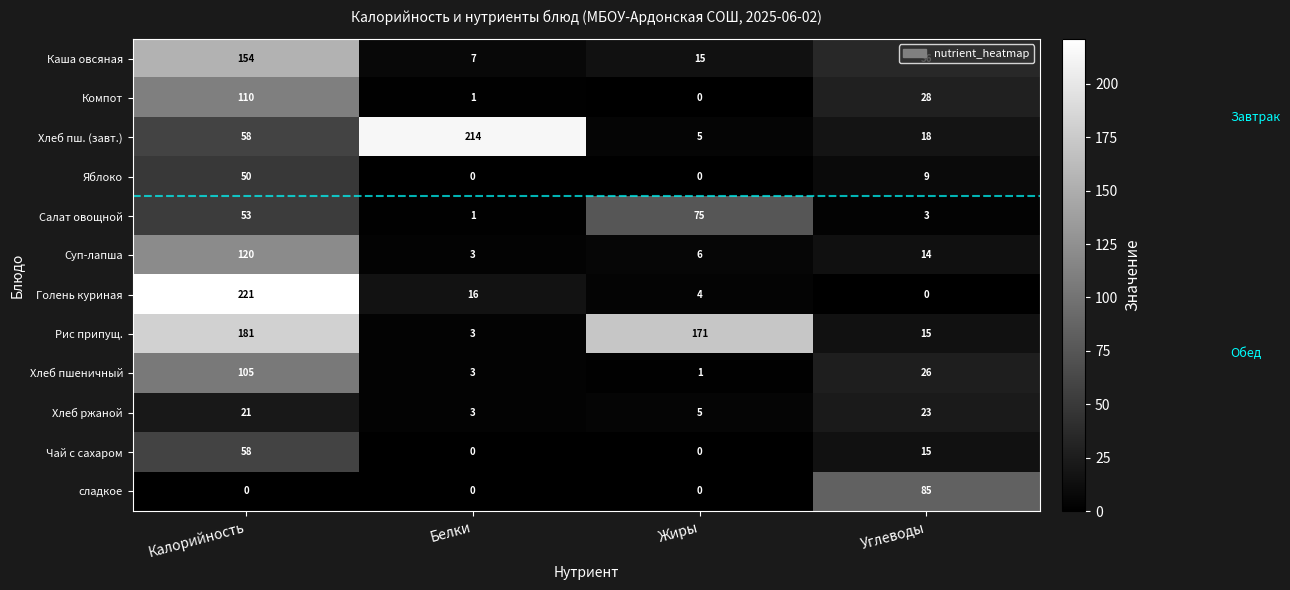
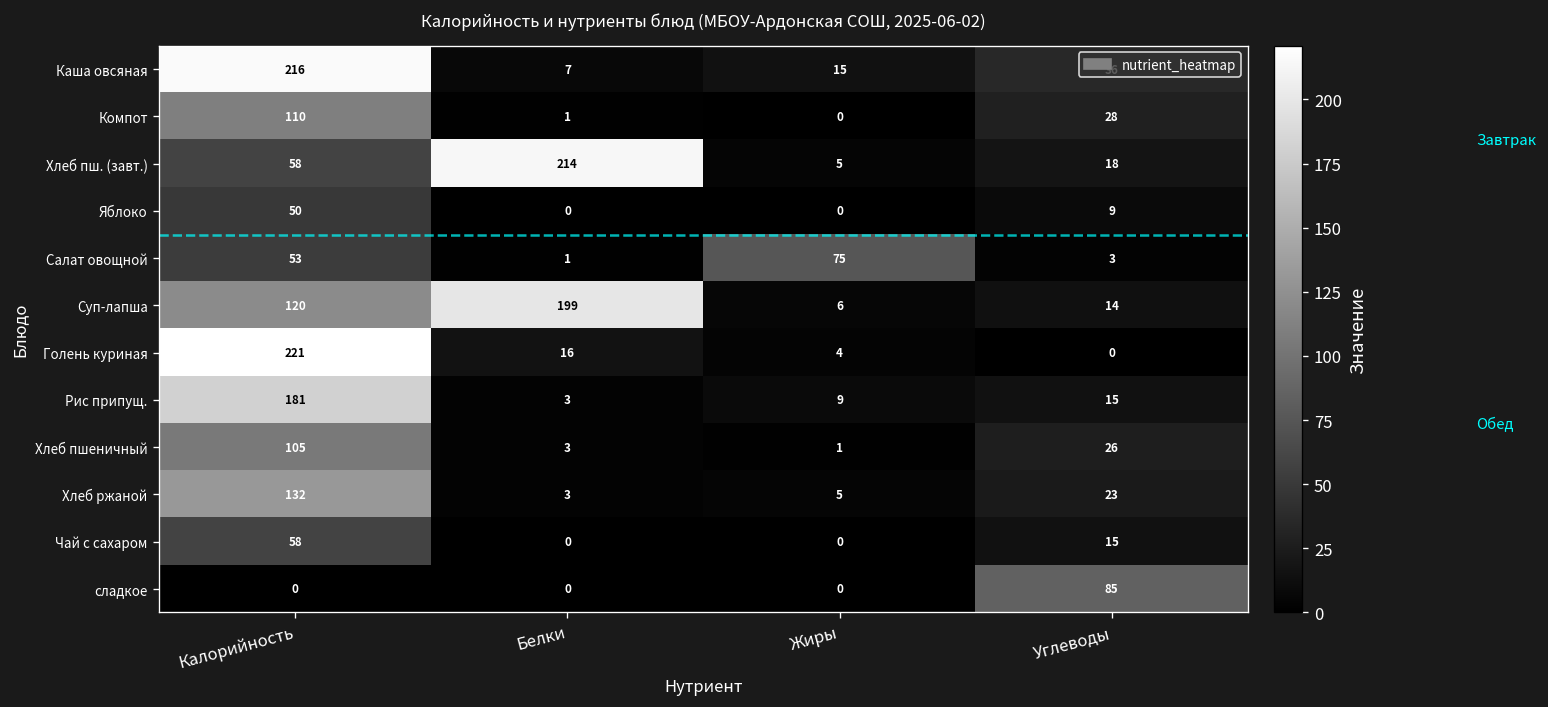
  {
    "Каша овсяная": {
-     "Калорийность": 154,
+     "Калорийность": 216,
      "Белки": 7,
      "Жиры": 15
    },
    "Компот": {
      "Калорийность": 110,
      "Белки": 1,
      "Жиры": 0,
      "Углеводы": 28
    },
    "Хлеб пш. (завт.)": {
      "Калорийность": 58,
      "Белки": 214,
      "Жиры": 5,
      "Углеводы": 18
    },
    "Яблоко": {
      "Калорийность": 50,
      "Белки": 0,
      "Жиры": 0,
      "Углеводы": 9
    },
    "Салат овощной": {
      "Калорийность": 53,
      "Белки": 1,
      "Жиры": 75,
      "Углеводы": 3
    },
    "Суп-лапша": {
      "Калорийность": 120,
-     "Белки": 3,
+     "Белки": 199,
      "Жиры": 6,
      "Углеводы": 14
    },
    "Голень куриная": {
      "Калорийность": 221,
      "Белки": 16,
      "Жиры": 4,
      "Углеводы": 0
    },
    "Рис припущ.": {
      "Калорийность": 181,
      "Белки": 3,
-     "Жиры": 171,
+     "Жиры": 9,
      "Углеводы": 15
    },
    "Хлеб пшеничный": {
      "Калорийность": 105,
      "Белки": 3,
      "Жиры": 1,
      "Углеводы": 26
    },
    "Хлеб ржаной": {
-     "Калорийность": 21,
+     "Калорийность": 132,
      "Белки": 3,
      "Жиры": 5,
      "Углеводы": 23
    },
    "Чай с сахаром": {
      "Калорийность": 58,
      "Белки": 0,
      "Жиры": 0,
      "Углеводы": 15
    },
    "сладкое": {
      "Калорийность": 0,
      "Белки": 0,
      "Жиры": 0,
      "Углеводы": 85
    }
  }
